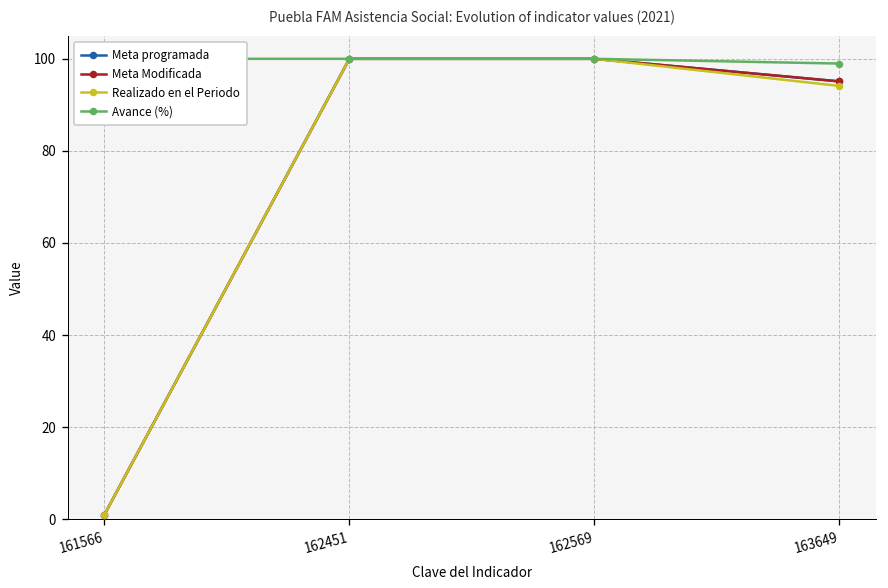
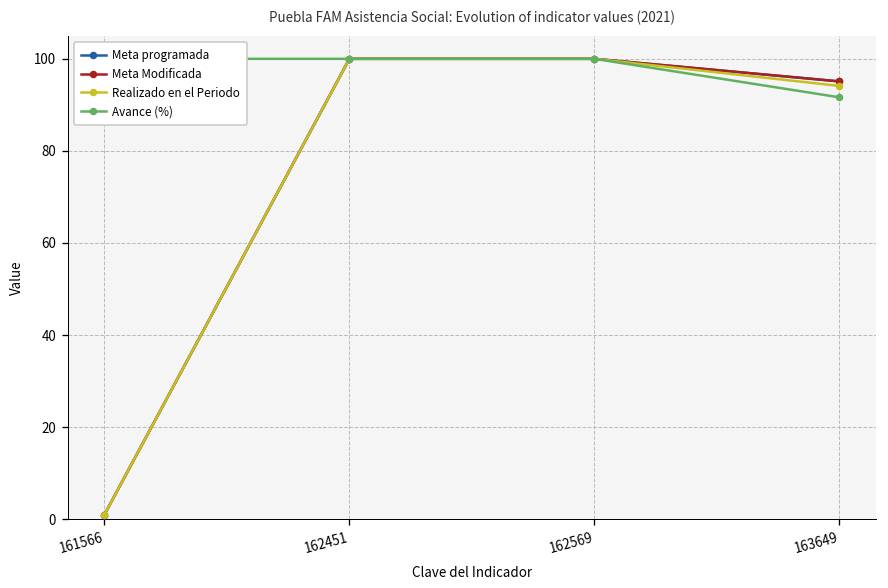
  {
    "Meta Modificada": {
      "163649": 95
    },
    "Realizado en el Periodo": {
      "163649": 94
    },
    "Avance (%)": {
-     "163649": 99
+     "163649": 92
    }
  }
